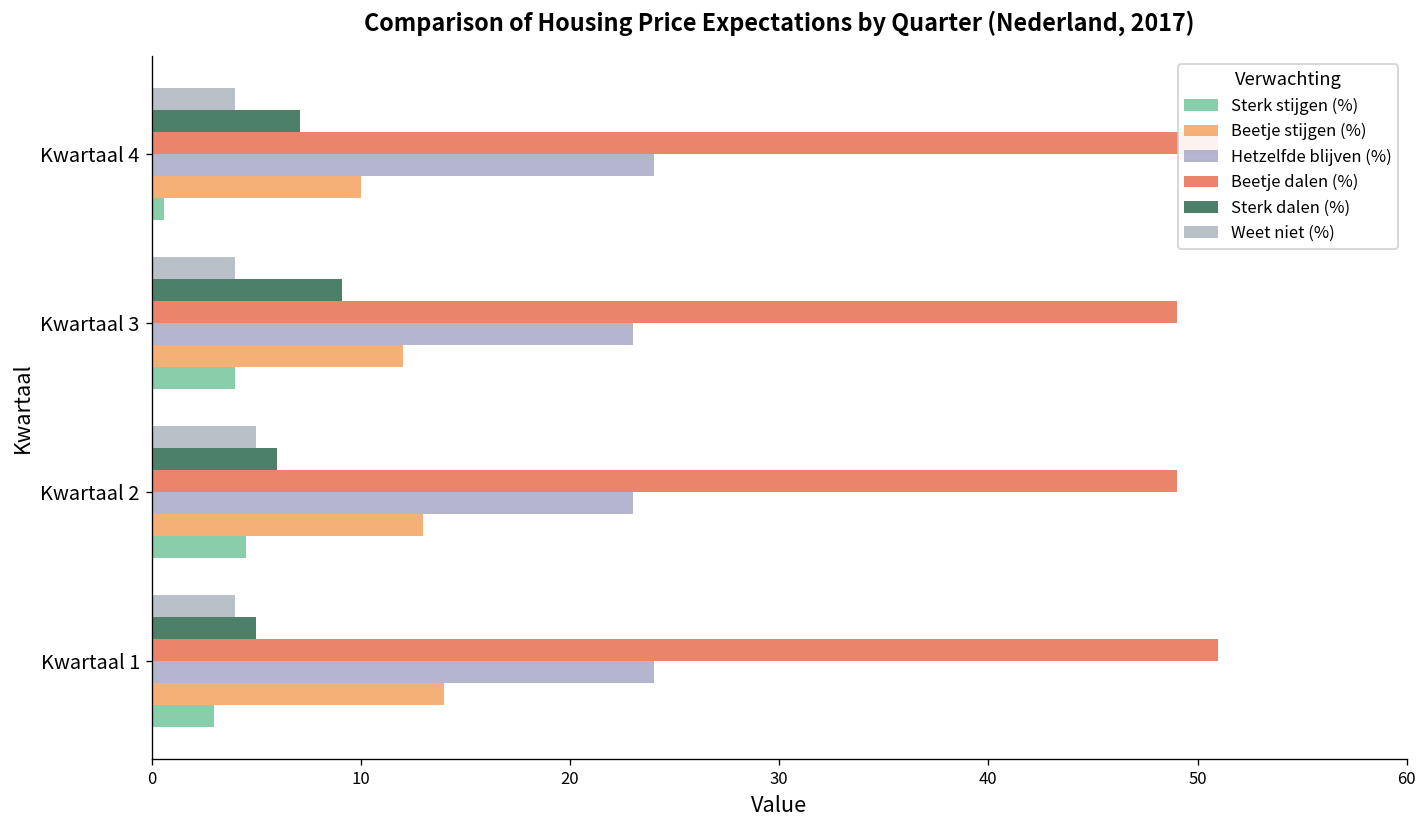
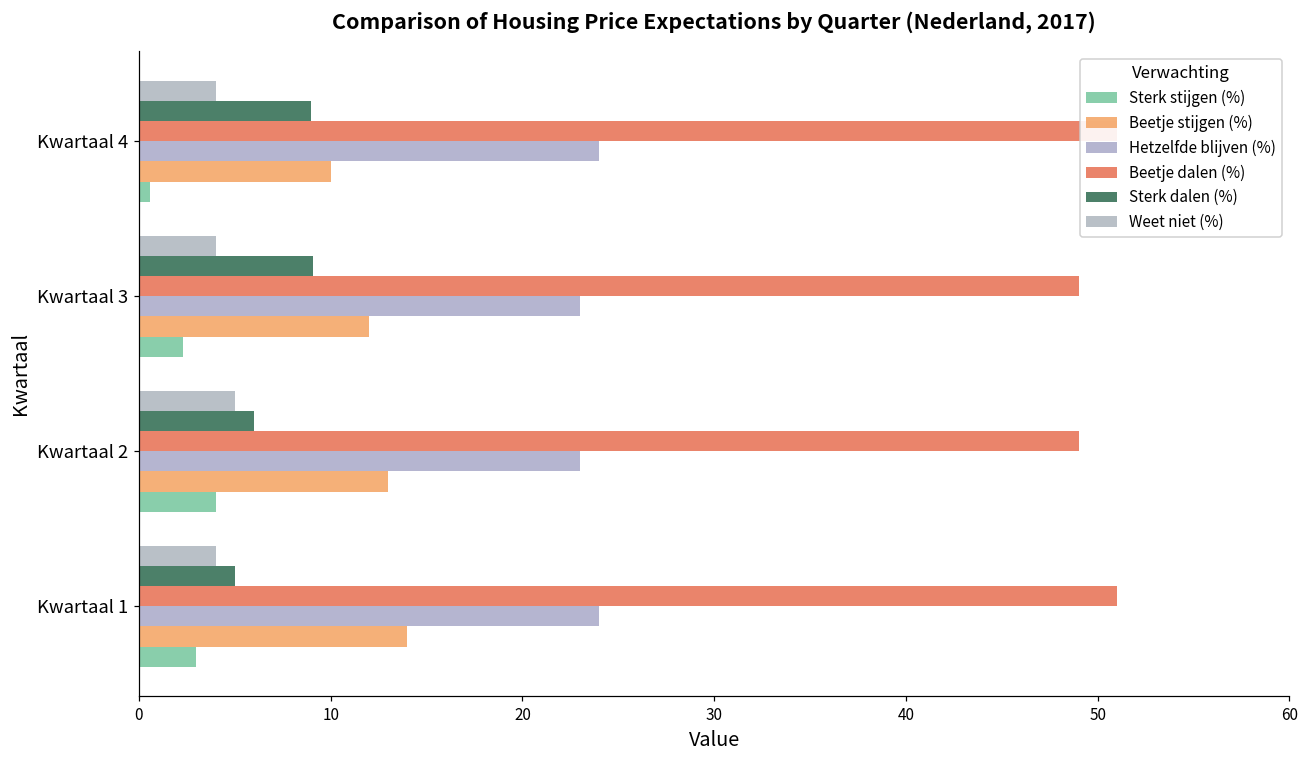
  {
    "Sterk stijgen (%)": {
      "Kwartaal 4": 0.6,
-     "Kwartaal 3": 4.0,
-     "Kwartaal 2": 4.5,
+     "Kwartaal 3": 2.3,
+     "Kwartaal 2": 4.0,
      "Kwartaal 1": 3.0
    },
    "Sterk dalen (%)": {
-     "Kwartaal 4": 7.1,
+     "Kwartaal 4": 9.0,
      "Kwartaal 3": 9.1,
      "Kwartaal 2": 6.0,
      "Kwartaal 1": 5.0
    }
  }
